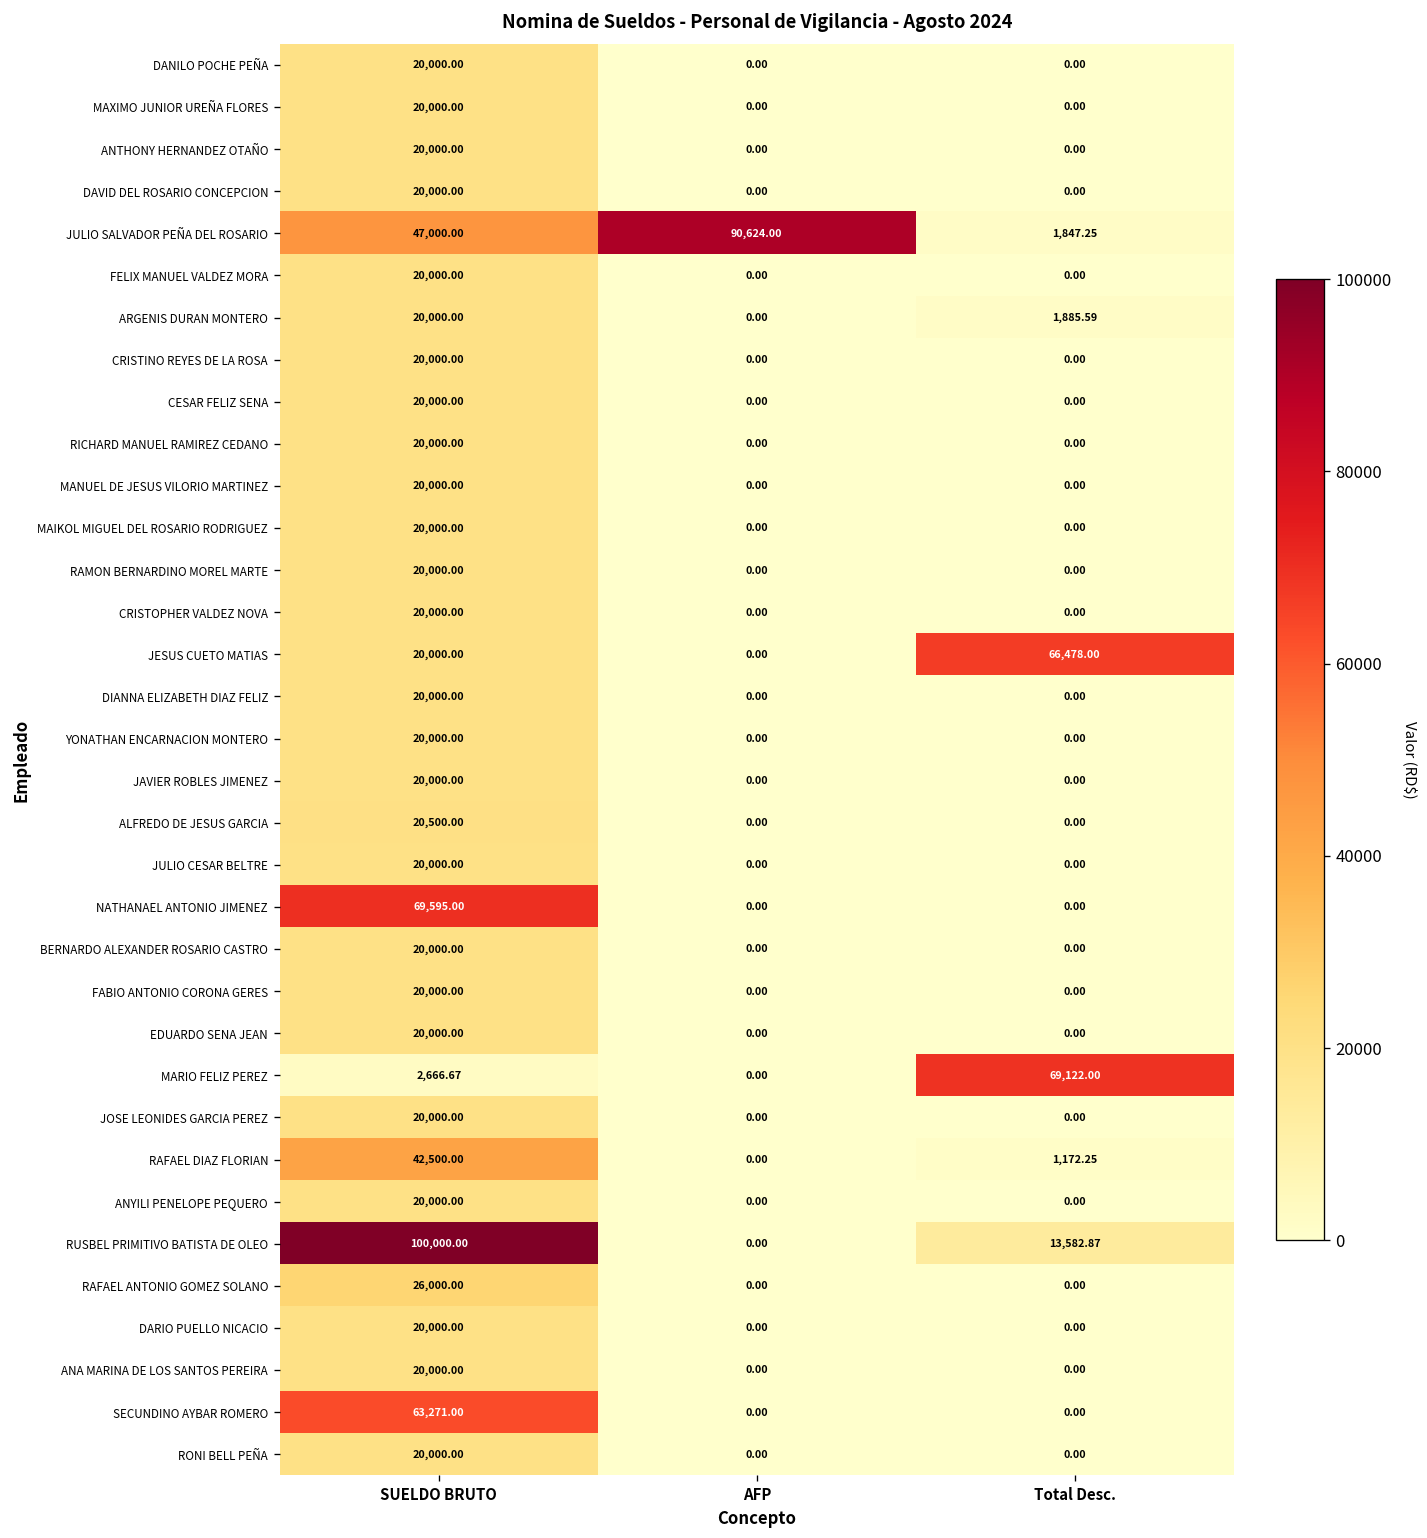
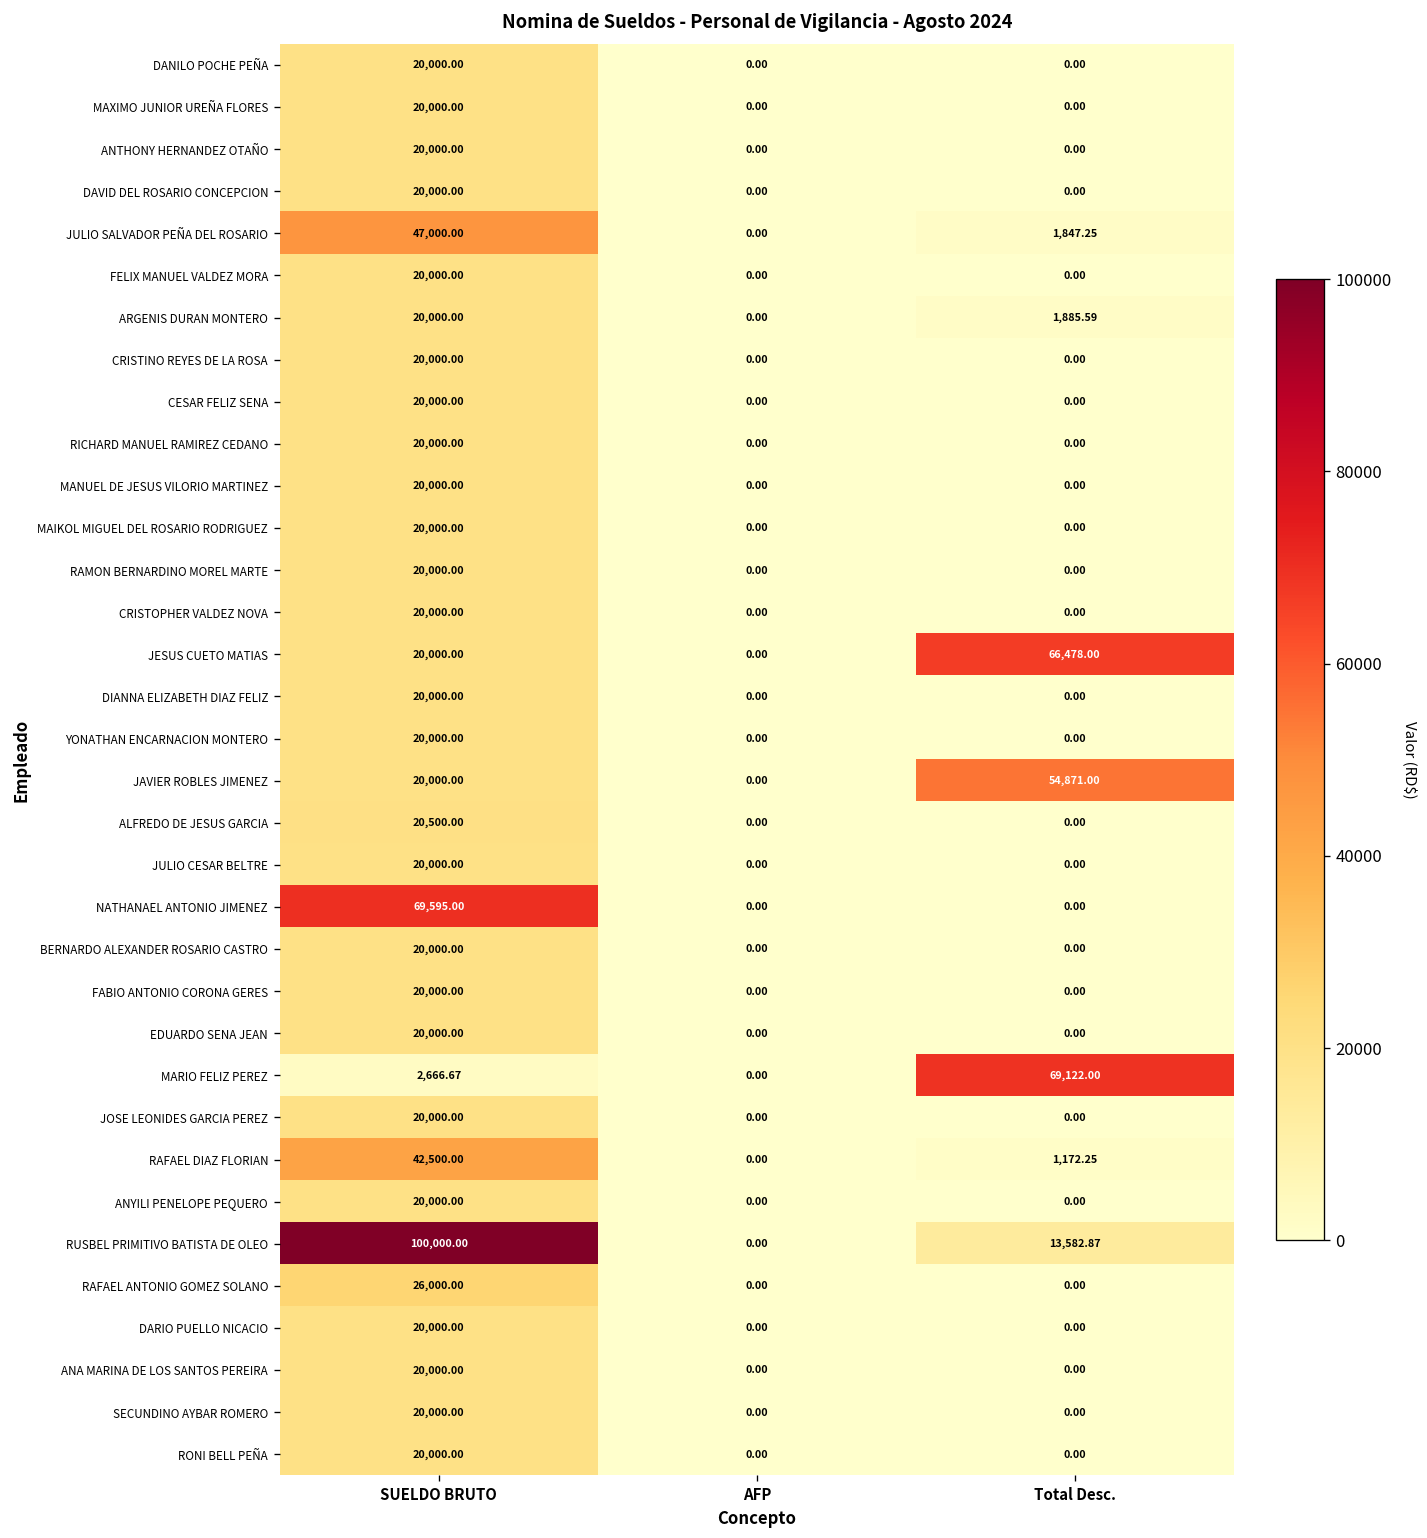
  {
    "DANILO POCHE PEÑA": {
      "SUELDO BRUTO": "20,000.00",
      "AFP": "0.00",
      "Total Desc.": "0.00"
    },
    "MAXIMO JUNIOR UREÑA FLORES": {
      "SUELDO BRUTO": "20,000.00",
      "AFP": "0.00",
      "Total Desc.": "0.00"
    },
    "ANTHONY HERNANDEZ OTAÑO": {
      "SUELDO BRUTO": "20,000.00",
      "AFP": "0.00",
      "Total Desc.": "0.00"
    },
    "DAVID DEL ROSARIO CONCEPCION": {
      "SUELDO BRUTO": "20,000.00",
      "AFP": "0.00",
      "Total Desc.": "0.00"
    },
    "JULIO SALVADOR PEÑA DEL ROSARIO": {
      "SUELDO BRUTO": "47,000.00",
-     "AFP": "90,624.00",
+     "AFP": "0.00",
      "Total Desc.": "1,847.25"
    },
    "FELIX MANUEL VALDEZ MORA": {
      "SUELDO BRUTO": "20,000.00",
      "AFP": "0.00",
      "Total Desc.": "0.00"
    },
    "ARGENIS DURAN MONTERO": {
      "SUELDO BRUTO": "20,000.00",
      "AFP": "0.00",
      "Total Desc.": "1,885.59"
    },
    "CRISTINO REYES DE LA ROSA": {
      "SUELDO BRUTO": "20,000.00",
      "AFP": "0.00",
      "Total Desc.": "0.00"
    },
    "CESAR FELIZ SENA": {
      "SUELDO BRUTO": "20,000.00",
      "AFP": "0.00",
      "Total Desc.": "0.00"
    },
    "RICHARD MANUEL RAMIREZ CEDANO": {
      "SUELDO BRUTO": "20,000.00",
      "AFP": "0.00",
      "Total Desc.": "0.00"
    },
    "MANUEL DE JESUS VILORIO MARTINEZ": {
      "SUELDO BRUTO": "20,000.00",
      "AFP": "0.00",
      "Total Desc.": "0.00"
    },
    "MAIKOL MIGUEL DEL ROSARIO RODRIGUEZ": {
      "SUELDO BRUTO": "20,000.00",
      "AFP": "0.00",
      "Total Desc.": "0.00"
    },
    "RAMON BERNARDINO MOREL MARTE": {
      "SUELDO BRUTO": "20,000.00",
      "AFP": "0.00",
      "Total Desc.": "0.00"
    },
    "CRISTOPHER VALDEZ NOVA": {
      "SUELDO BRUTO": "20,000.00",
      "AFP": "0.00",
      "Total Desc.": "0.00"
    },
    "JESUS CUETO MATIAS": {
      "SUELDO BRUTO": "20,000.00",
      "AFP": "0.00",
      "Total Desc.": "66,478.00"
    },
    "DIANNA ELIZABETH DIAZ FELIZ": {
      "SUELDO BRUTO": "20,000.00",
      "AFP": "0.00",
      "Total Desc.": "0.00"
    },
    "YONATHAN ENCARNACION MONTERO": {
      "SUELDO BRUTO": "20,000.00",
      "AFP": "0.00",
      "Total Desc.": "0.00"
    },
    "JAVIER ROBLES JIMENEZ": {
      "SUELDO BRUTO": "20,000.00",
      "AFP": "0.00",
-     "Total Desc.": "0.00"
+     "Total Desc.": "54,871.00"
    },
    "ALFREDO DE JESUS GARCIA": {
      "SUELDO BRUTO": "20,500.00",
      "AFP": "0.00",
      "Total Desc.": "0.00"
    },
    "JULIO CESAR BELTRE": {
      "SUELDO BRUTO": "20,000.00",
      "AFP": "0.00",
      "Total Desc.": "0.00"
    },
    "NATHANAEL ANTONIO JIMENEZ": {
      "SUELDO BRUTO": "69,595.00",
      "AFP": "0.00",
      "Total Desc.": "0.00"
    },
    "BERNARDO ALEXANDER ROSARIO CASTRO": {
      "SUELDO BRUTO": "20,000.00",
      "AFP": "0.00",
      "Total Desc.": "0.00"
    },
    "FABIO ANTONIO CORONA GERES": {
      "SUELDO BRUTO": "20,000.00",
      "AFP": "0.00",
      "Total Desc.": "0.00"
    },
    "EDUARDO SENA JEAN": {
      "SUELDO BRUTO": "20,000.00",
      "AFP": "0.00",
      "Total Desc.": "0.00"
    },
    "MARIO FELIZ PEREZ": {
      "SUELDO BRUTO": "2,666.67",
      "AFP": "0.00",
      "Total Desc.": "69,122.00"
    },
    "JOSE LEONIDES GARCIA PEREZ": {
      "SUELDO BRUTO": "20,000.00",
      "AFP": "0.00",
      "Total Desc.": "0.00"
    },
    "RAFAEL DIAZ FLORIAN": {
      "SUELDO BRUTO": "42,500.00",
      "AFP": "0.00",
      "Total Desc.": "1,172.25"
    },
    "ANYILI PENELOPE PEQUERO": {
      "SUELDO BRUTO": "20,000.00",
      "AFP": "0.00",
      "Total Desc.": "0.00"
    },
    "RUSBEL PRIMITIVO BATISTA DE OLEO": {
      "SUELDO BRUTO": "100,000.00",
      "AFP": "0.00",
      "Total Desc.": "13,582.87"
    },
    "RAFAEL ANTONIO GOMEZ SOLANO": {
      "SUELDO BRUTO": "26,000.00",
      "AFP": "0.00",
      "Total Desc.": "0.00"
    },
    "DARIO PUELLO NICACIO": {
      "SUELDO BRUTO": "20,000.00",
      "AFP": "0.00",
      "Total Desc.": "0.00"
    },
    "ANA MARINA DE LOS SANTOS PEREIRA": {
      "SUELDO BRUTO": "20,000.00",
      "AFP": "0.00",
      "Total Desc.": "0.00"
    },
    "SECUNDINO AYBAR ROMERO": {
-     "SUELDO BRUTO": "63,271.00",
+     "SUELDO BRUTO": "20,000.00",
      "AFP": "0.00",
      "Total Desc.": "0.00"
    },
    "RONI BELL PEÑA": {
      "SUELDO BRUTO": "20,000.00",
      "AFP": "0.00",
      "Total Desc.": "0.00"
    }
  }
